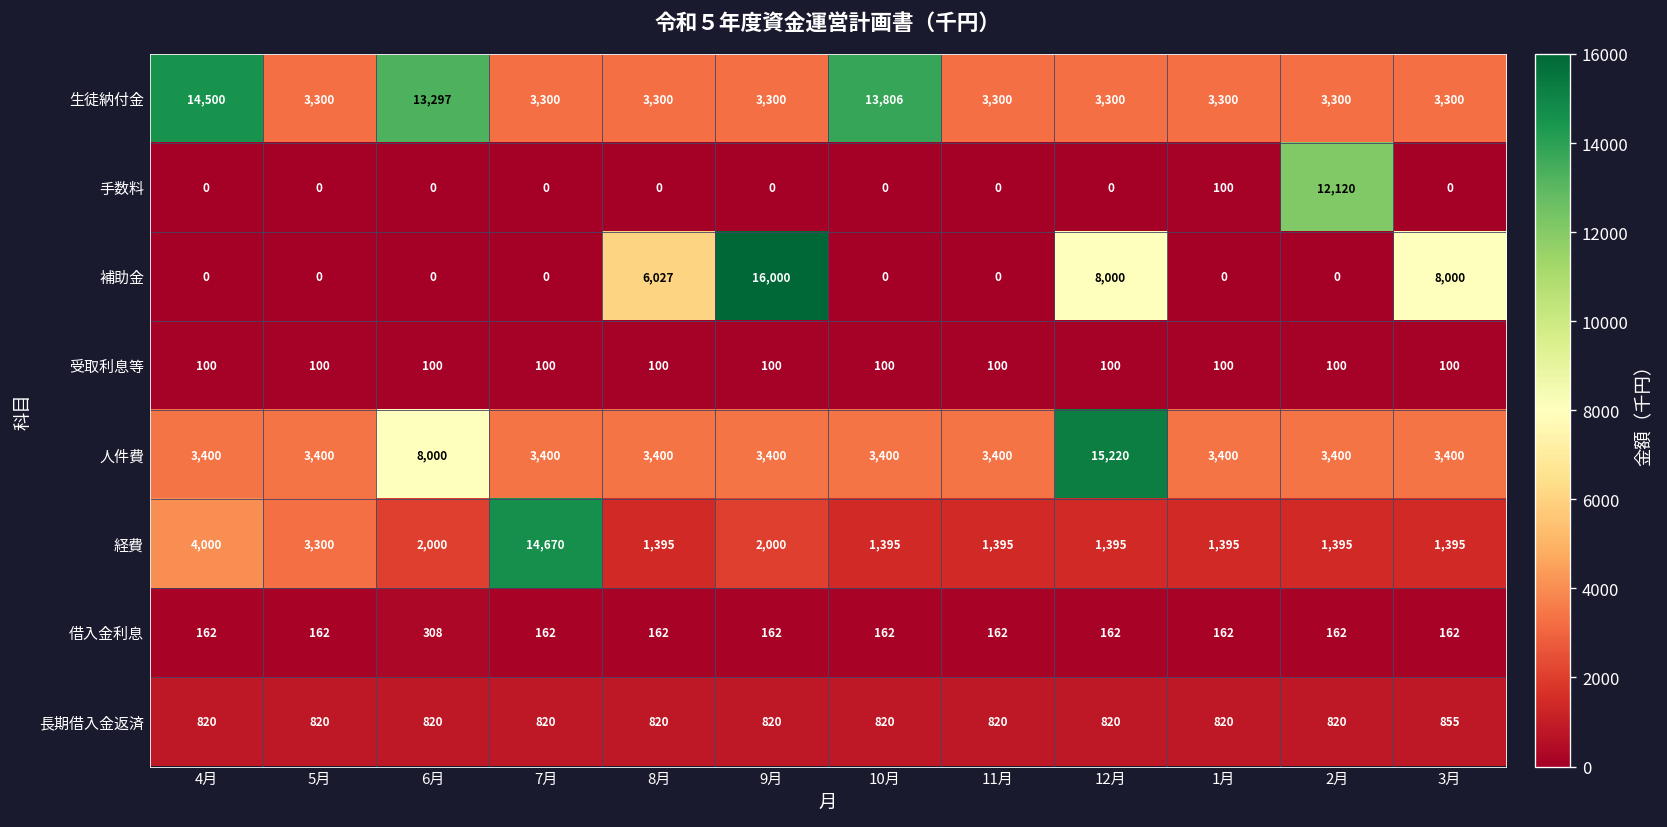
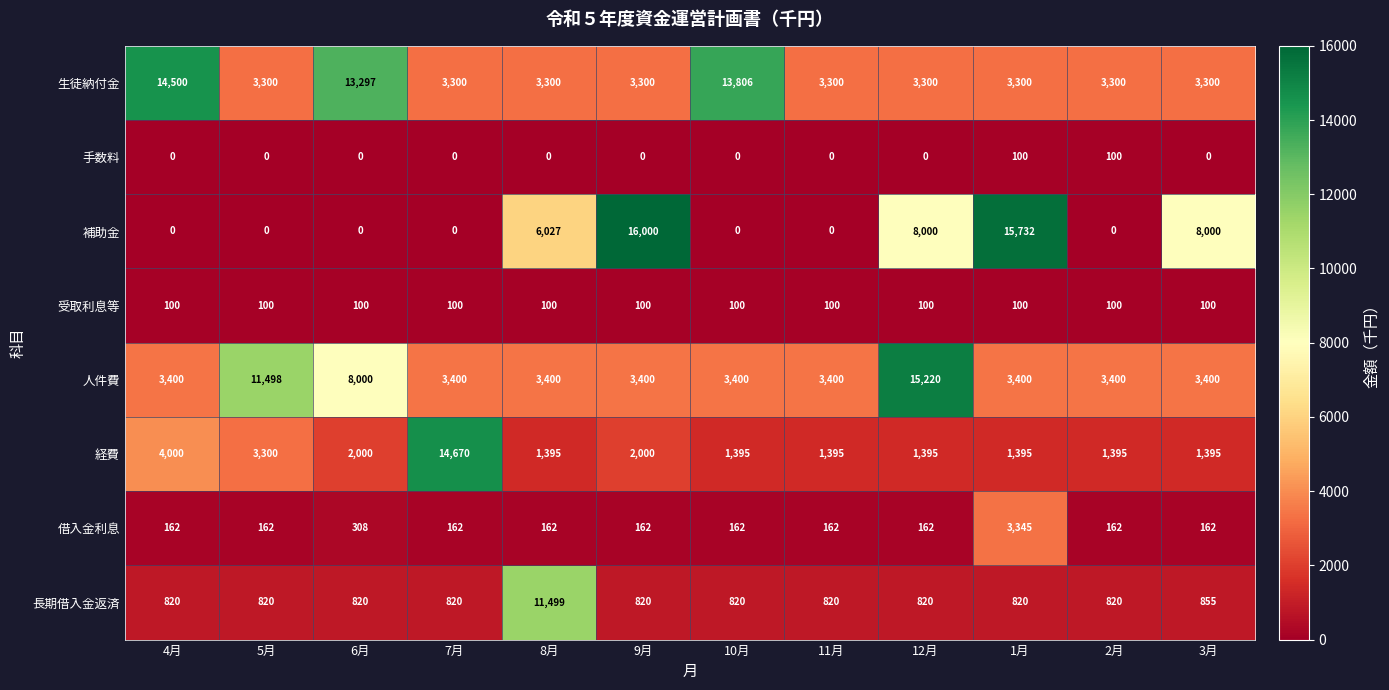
  {
    "生徒納付金": {
      "4月": "14,500",
      "5月": "3,300",
      "6月": "13,297",
      "7月": "3,300",
      "8月": "3,300",
      "9月": "3,300",
      "10月": "13,806",
      "11月": "3,300",
      "12月": "3,300",
      "1月": "3,300",
      "2月": "3,300",
      "3月": "3,300"
    },
    "手数料": {
      "4月": "0",
      "5月": "0",
      "6月": "0",
      "7月": "0",
      "8月": "0",
      "9月": "0",
      "10月": "0",
      "11月": "0",
      "12月": "0",
      "1月": "100",
-     "2月": "12,120",
+     "2月": "100",
      "3月": "0"
    },
    "補助金": {
      "4月": "0",
      "5月": "0",
      "6月": "0",
      "7月": "0",
      "8月": "6,027",
      "9月": "16,000",
      "10月": "0",
      "11月": "0",
      "12月": "8,000",
-     "1月": "0",
+     "1月": "15,732",
      "2月": "0",
      "3月": "8,000"
    },
    "受取利息等": {
      "4月": "100",
      "5月": "100",
      "6月": "100",
      "7月": "100",
      "8月": "100",
      "9月": "100",
      "10月": "100",
      "11月": "100",
      "12月": "100",
      "1月": "100",
      "2月": "100",
      "3月": "100"
    },
    "人件費": {
      "4月": "3,400",
-     "5月": "3,400",
+     "5月": "11,498",
      "6月": "8,000",
      "7月": "3,400",
      "8月": "3,400",
      "9月": "3,400",
      "10月": "3,400",
      "11月": "3,400",
      "12月": "15,220",
      "1月": "3,400",
      "2月": "3,400",
      "3月": "3,400"
    },
    "経費": {
      "4月": "4,000",
      "5月": "3,300",
      "6月": "2,000",
      "7月": "14,670",
      "8月": "1,395",
      "9月": "2,000",
      "10月": "1,395",
      "11月": "1,395",
      "12月": "1,395",
      "1月": "1,395",
      "2月": "1,395",
      "3月": "1,395"
    },
    "借入金利息": {
      "4月": "162",
      "5月": "162",
      "6月": "308",
      "7月": "162",
      "8月": "162",
      "9月": "162",
      "10月": "162",
      "11月": "162",
      "12月": "162",
-     "1月": "162",
+     "1月": "3,345",
      "2月": "162",
      "3月": "162"
    },
    "長期借入金返済": {
      "4月": "820",
      "5月": "820",
      "6月": "820",
      "7月": "820",
-     "8月": "820",
+     "8月": "11,499",
      "9月": "820",
      "10月": "820",
      "11月": "820",
      "12月": "820",
      "1月": "820",
      "2月": "820",
      "3月": "855"
    }
  }
